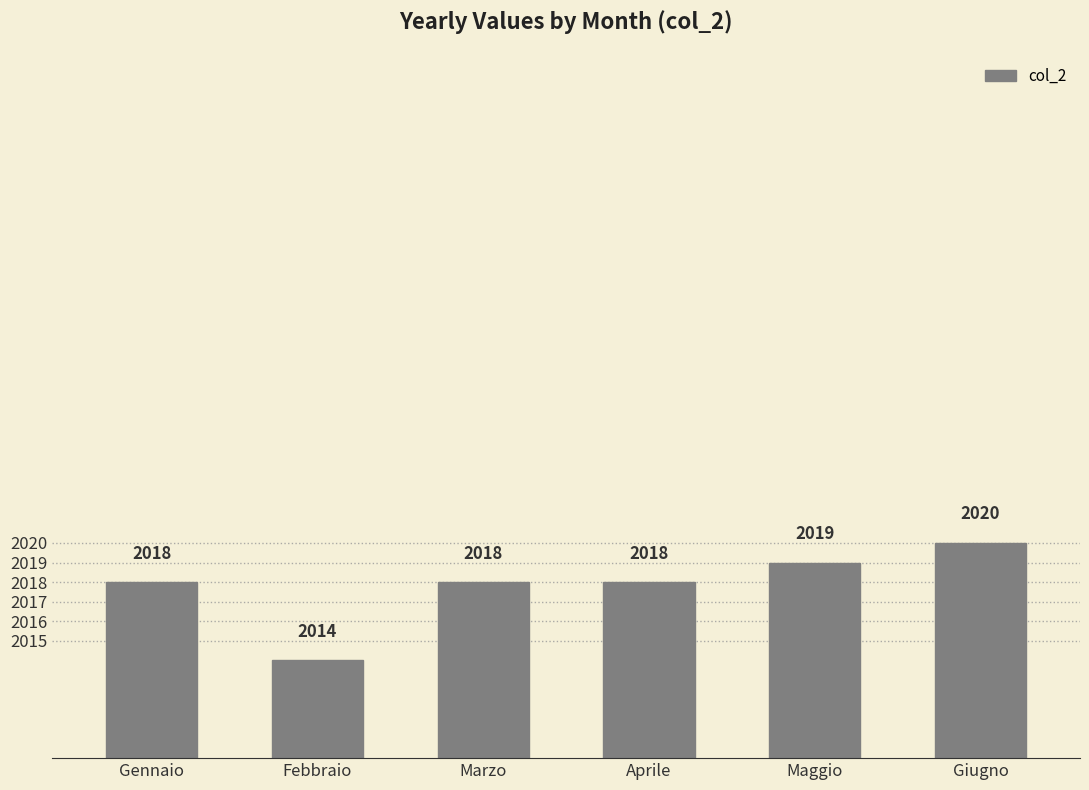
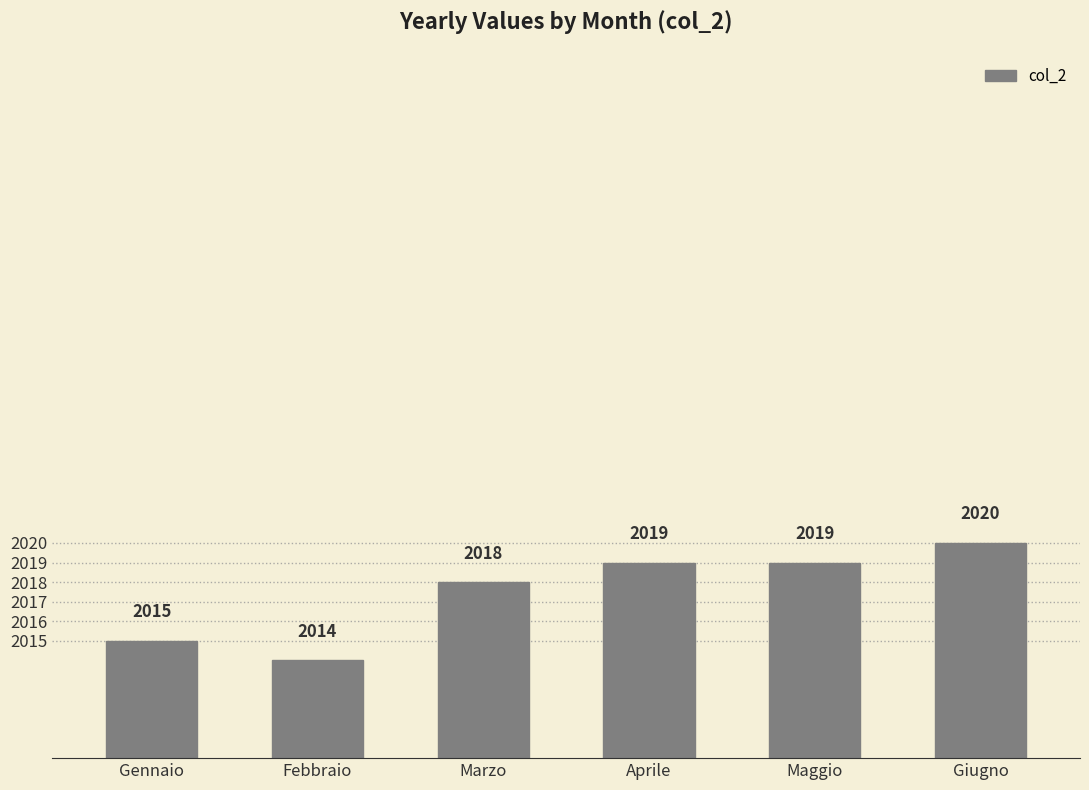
  {
-   "Gennaio": 2018,
+   "Gennaio": 2015,
    "Febbraio": 2014,
    "Marzo": 2018,
-   "Aprile": 2018,
+   "Aprile": 2019,
    "Maggio": 2019,
    "Giugno": 2020
  }
